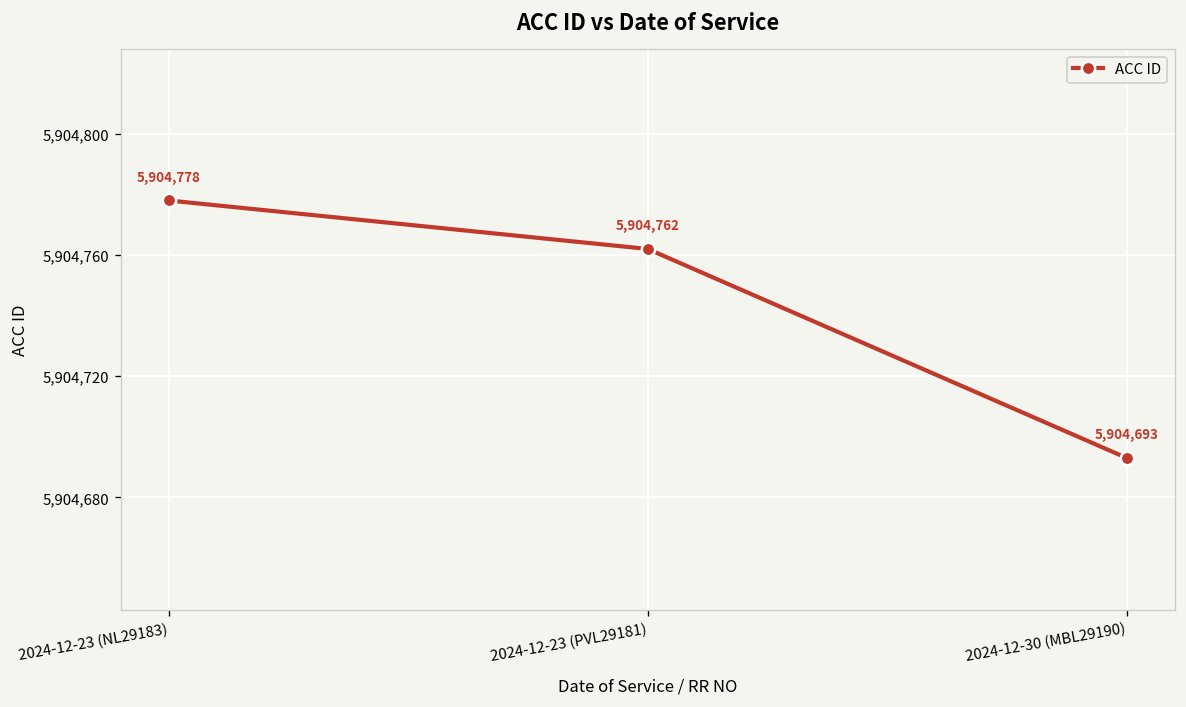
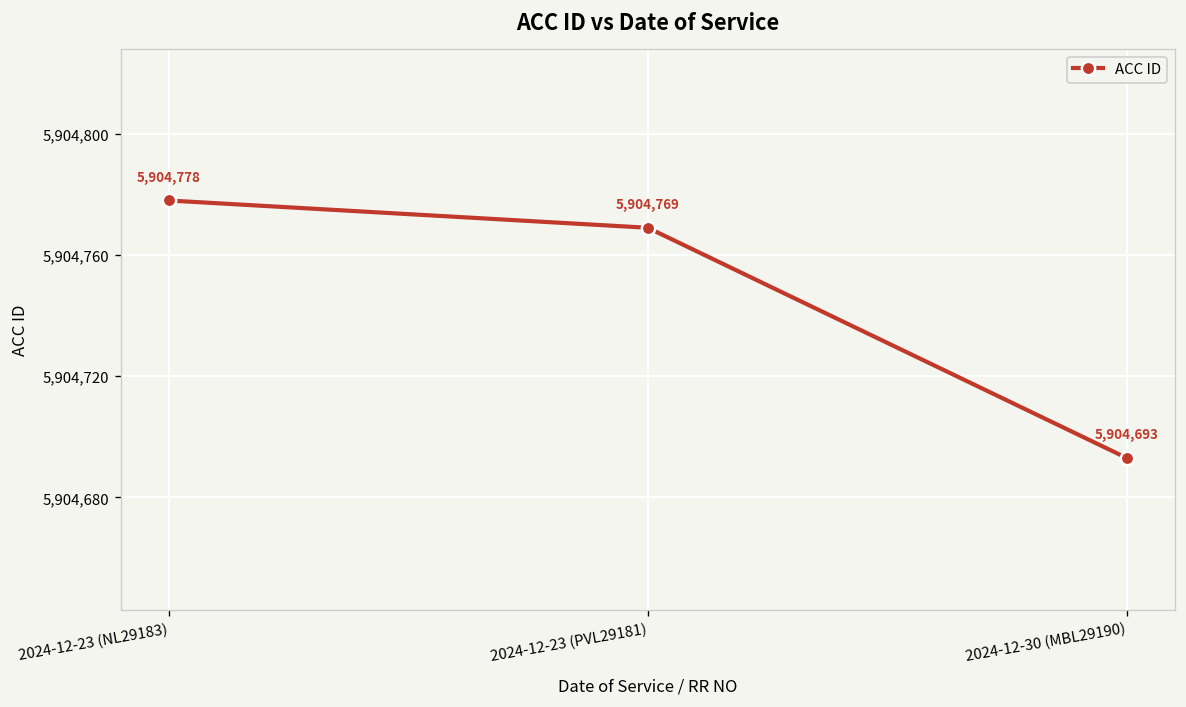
  {
    "2024-12-23 (NL29183)": "5,904,778",
-   "2024-12-23 (PVL29181)": "5,904,762",
+   "2024-12-23 (PVL29181)": "5,904,769",
    "2024-12-30 (MBL29190)": "5,904,693"
  }
